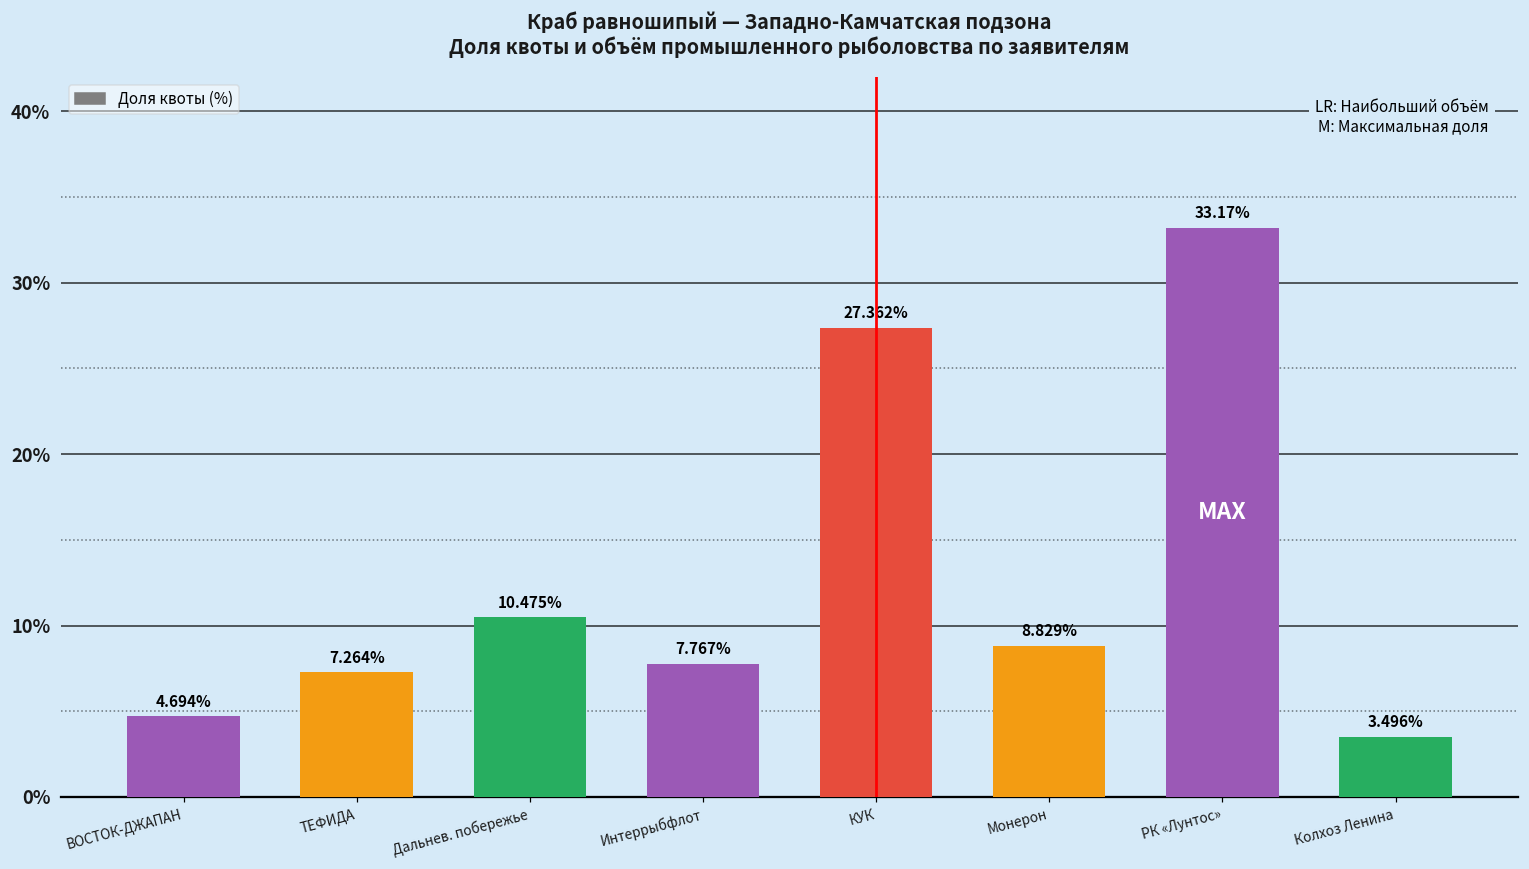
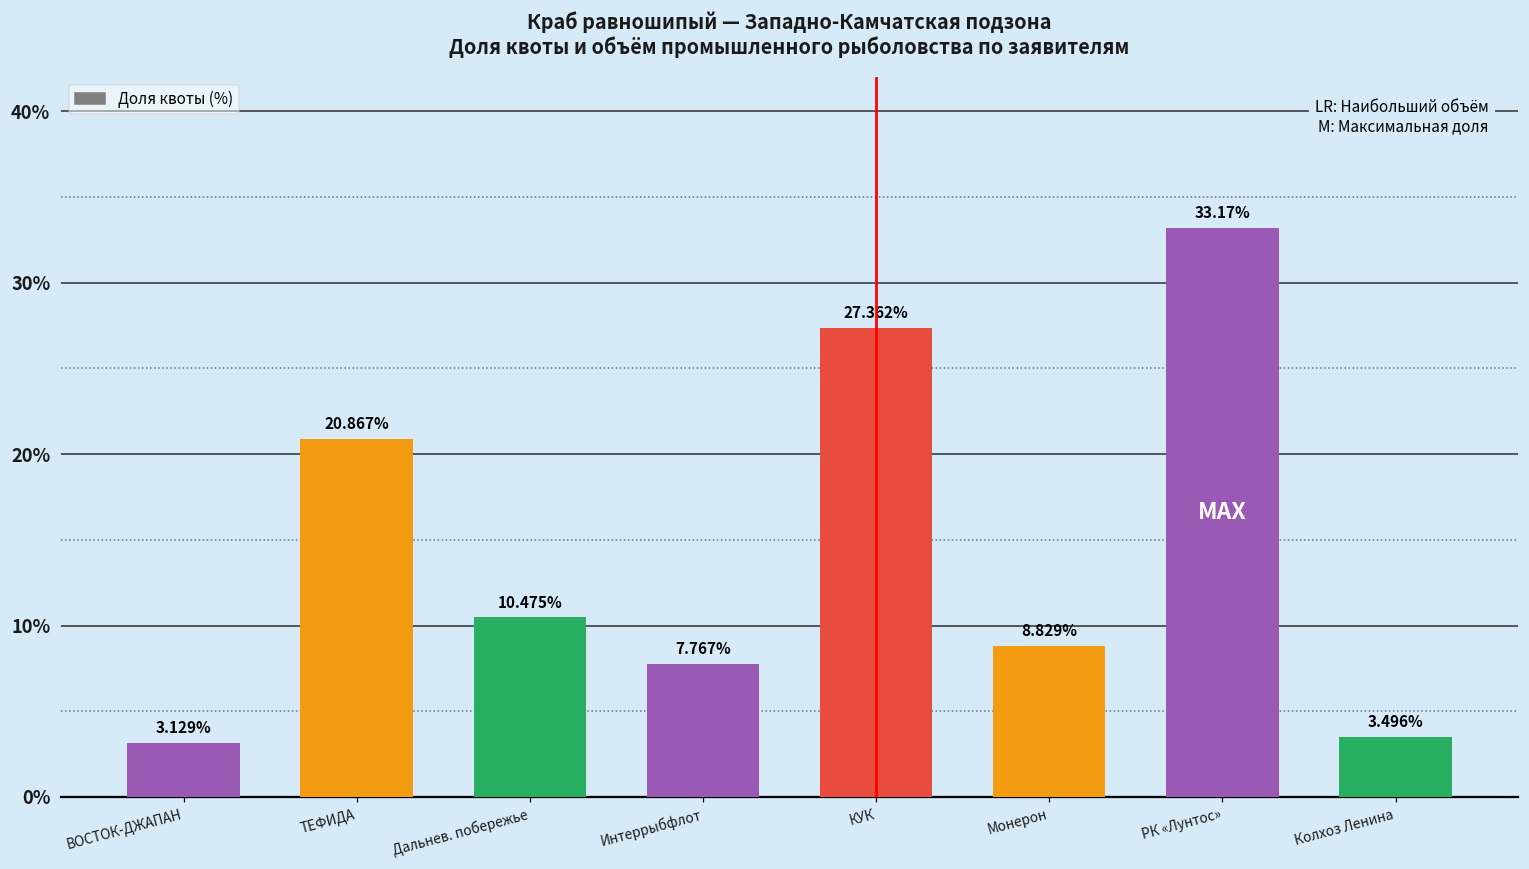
  {
-   "ВОСТОК-ДЖАПАН": "4.694%",
-   "ТЕФИДА": "7.264%",
+   "ВОСТОК-ДЖАПАН": "3.129%",
+   "ТЕФИДА": "20.867%",
    "Дальнев. побережье": "10.475%",
    "Интеррыбфлот": "7.767%",
    "КУК": "27.362%",
    "Монерон": "8.829%",
    "РК «Лунтос»": "33.17%",
    "Колхоз Ленина": "3.496%"
  }
